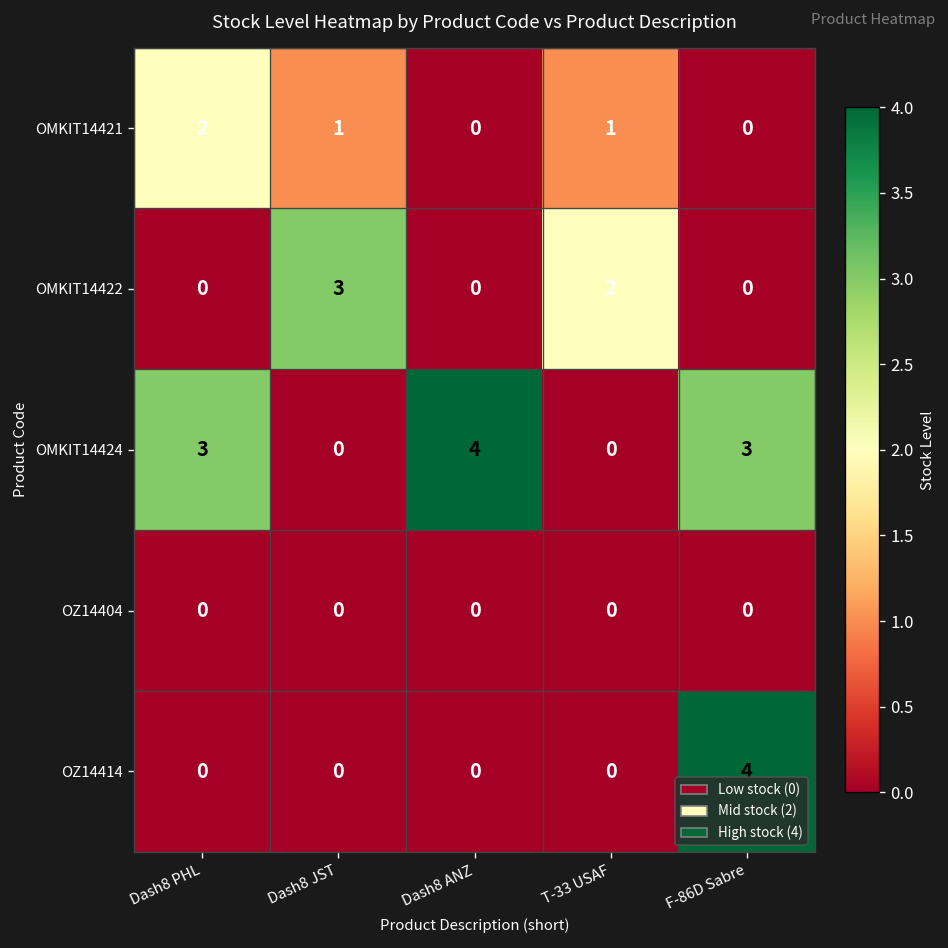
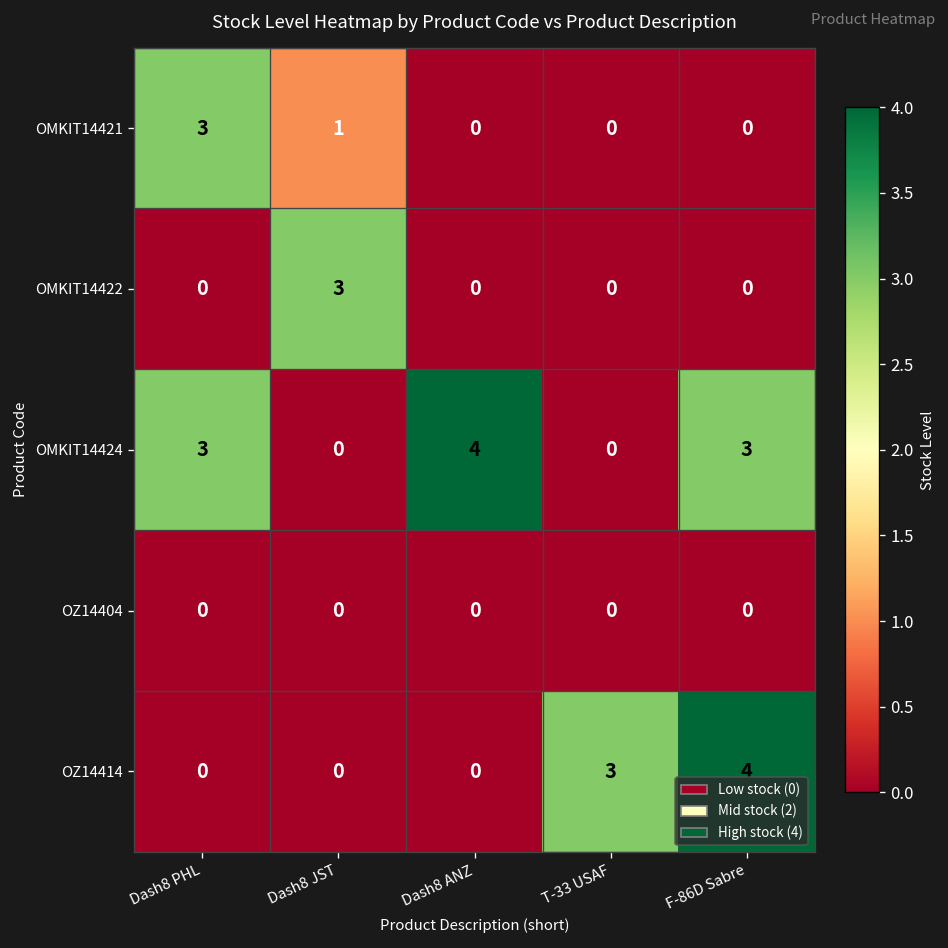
  {
    "OMKIT14421": {
-     "Dash8 PHL": 2,
+     "Dash8 PHL": 3,
      "Dash8 JST": 1,
      "Dash8 ANZ": 0,
-     "T-33 USAF": 1,
+     "T-33 USAF": 0,
      "F-86D Sabre": 0
    },
    "OMKIT14422": {
      "Dash8 PHL": 0,
      "Dash8 JST": 3,
      "Dash8 ANZ": 0,
-     "T-33 USAF": 2,
+     "T-33 USAF": 0,
      "F-86D Sabre": 0
    },
    "OMKIT14424": {
      "Dash8 PHL": 3,
      "Dash8 JST": 0,
      "Dash8 ANZ": 4,
      "T-33 USAF": 0,
      "F-86D Sabre": 3
    },
    "OZ14404": {
      "Dash8 PHL": 0,
      "Dash8 JST": 0,
      "Dash8 ANZ": 0,
      "T-33 USAF": 0,
      "F-86D Sabre": 0
    },
    "OZ14414": {
      "Dash8 PHL": 0,
      "Dash8 JST": 0,
      "Dash8 ANZ": 0,
-     "T-33 USAF": 0
+     "T-33 USAF": 3
    }
  }
